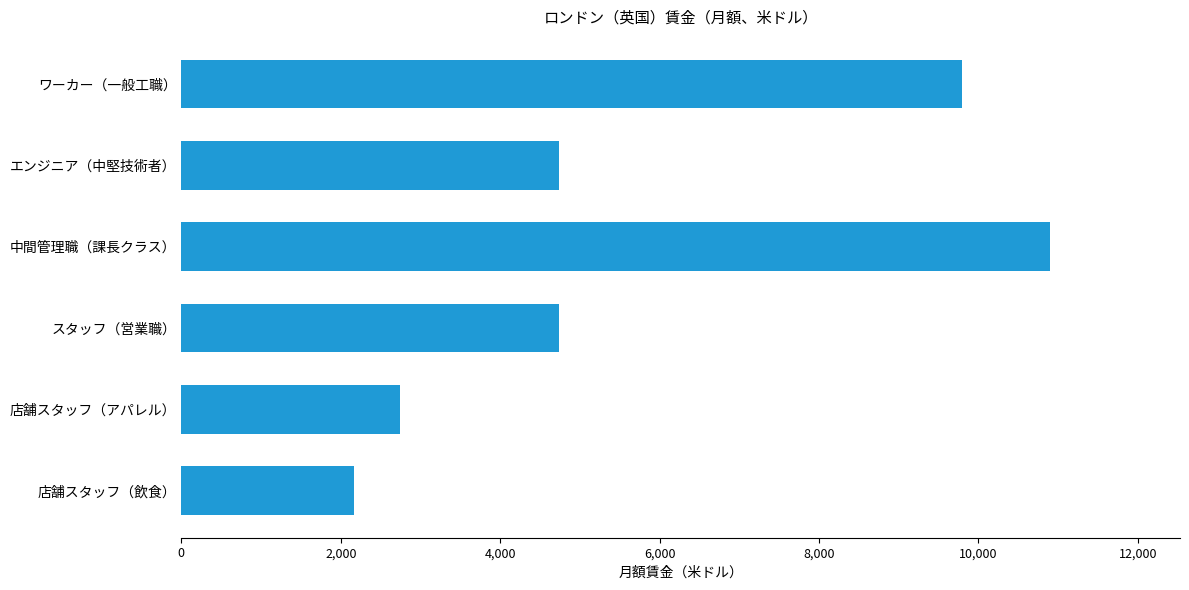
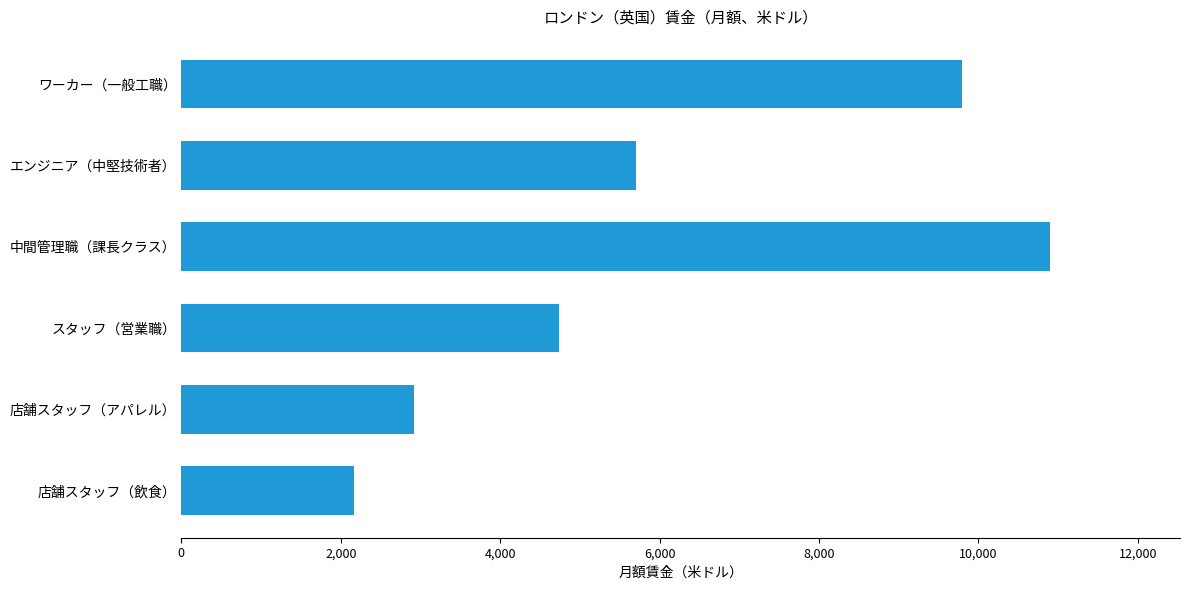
  {
    "ワーカー（一般工職）": "9,800",
-   "エンジニア（中堅技術者）": "4,700",
+   "エンジニア（中堅技術者）": "5,700",
    "中間管理職（課長クラス）": "10,900",
    "スタッフ（営業職）": "4,700",
-   "店舗スタッフ（アパレル）": "2,700",
+   "店舗スタッフ（アパレル）": "2,900",
    "店舗スタッフ（飲食）": "2,200"
  }
